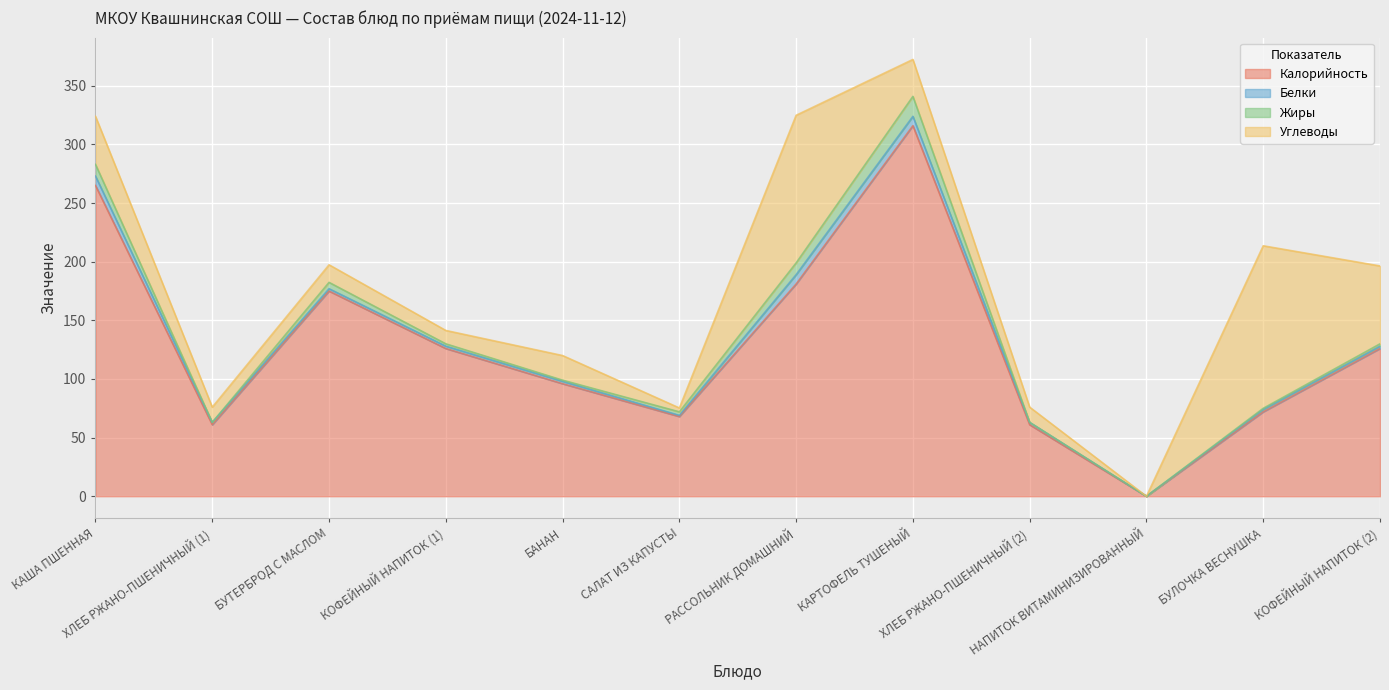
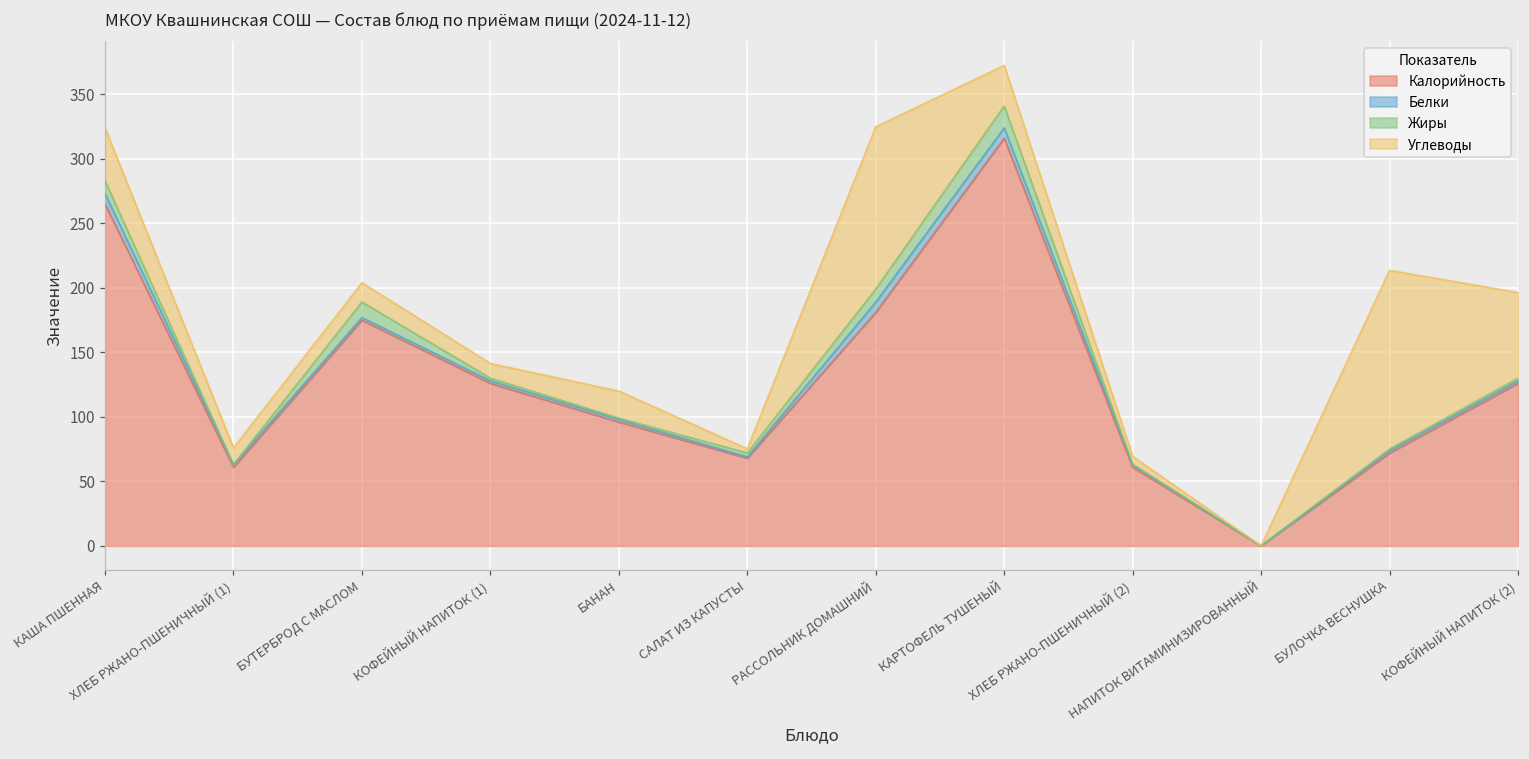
  {
    "Калорийность": {
      "КАША ПШЕННАЯ": 265,
      "РАССОЛЬНИК ДОМАШНИЙ": 181,
      "КАРТОФЕЛЬ ТУШЕНЫЙ": 316
    },
    "Белки": {
      "КАША ПШЕННАЯ": 8,
      "РАССОЛЬНИК ДОМАШНИЙ": 8,
      "КАРТОФЕЛЬ ТУШЕНЫЙ": 8
    },
    "Жиры": {
      "КАША ПШЕННАЯ": 10,
-     "БУТЕРБРОД С МАСЛОМ": 5,
+     "БУТЕРБРОД С МАСЛОМ": 12,
      "САЛАТ ИЗ КАПУСТЫ": 3,
      "РАССОЛЬНИК ДОМАШНИЙ": 10,
      "КАРТОФЕЛЬ ТУШЕНЫЙ": 17
    },
    "Углеводы": {
      "КАША ПШЕННАЯ": 41,
      "ХЛЕБ РЖАНО-ПШЕНИЧНЫЙ (1)": 13,
      "БУТЕРБРОД С МАСЛОМ": 15,
      "КОФЕЙНЫЙ НАПИТОК (1)": 11,
      "БАНАН": 21,
      "САЛАТ ИЗ КАПУСТЫ": 3,
      "РАССОЛЬНИК ДОМАШНИЙ": 126,
      "КАРТОФЕЛЬ ТУШЕНЫЙ": 32,
-     "ХЛЕБ РЖАНО-ПШЕНИЧНЫЙ (2)": 13,
+     "ХЛЕБ РЖАНО-ПШЕНИЧНЫЙ (2)": 6,
      "БУЛОЧКА ВЕСНУШКА": 139,
      "КОФЕЙНЫЙ НАПИТОК (2)": 66
    }
  }
